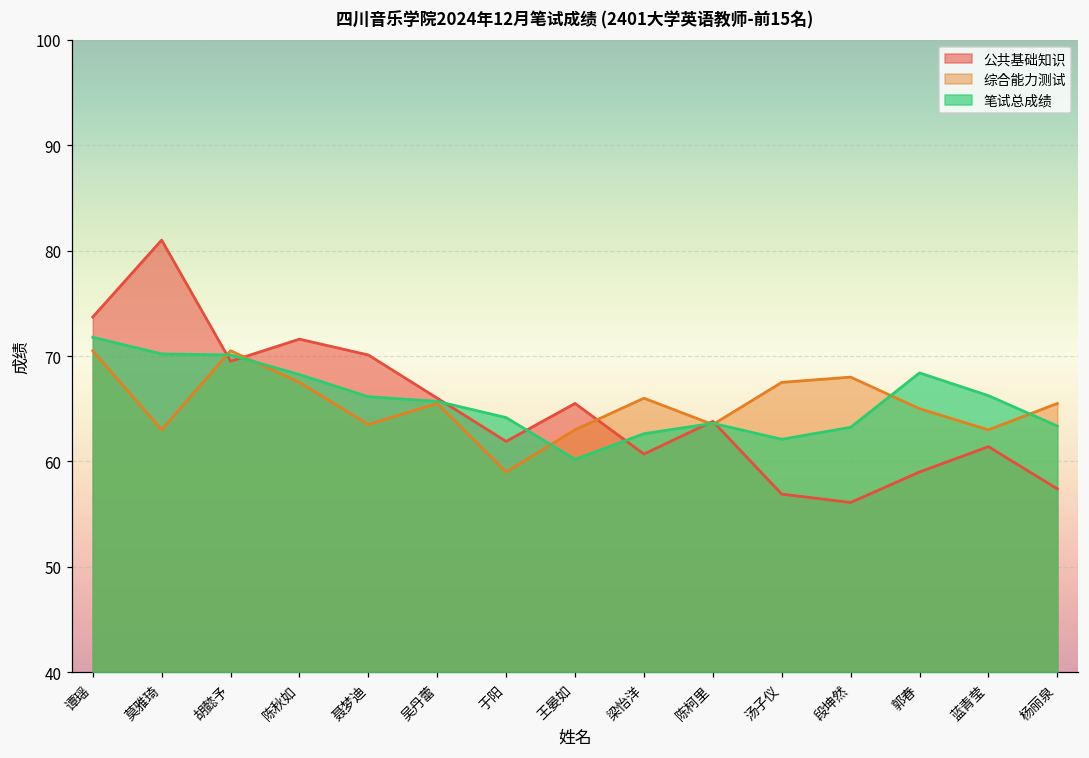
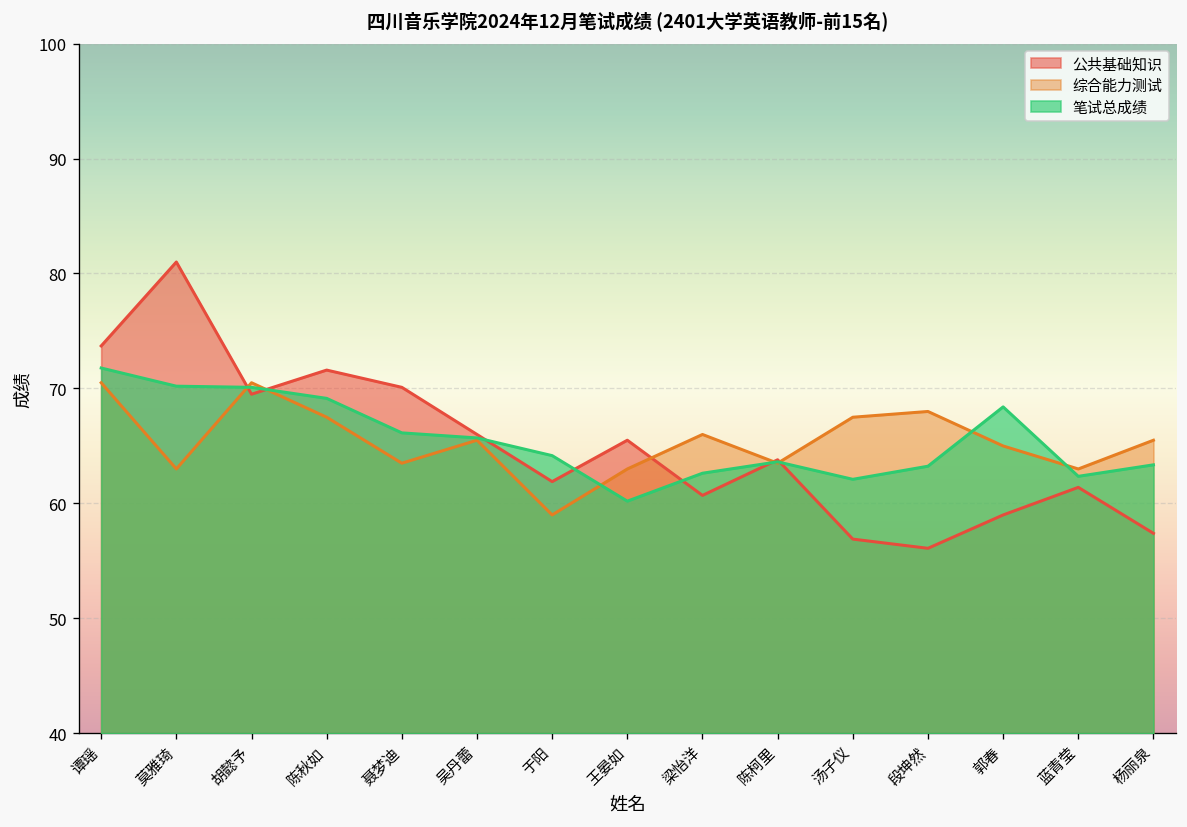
  {
    "笔试总成绩": {
      "谭瑶": 72,
      "莫雅琦": 70,
      "胡懿予": 70,
-     "陈秋如": 68,
+     "陈秋如": 69,
      "聂梦迪": 66,
      "于阳": 64,
      "王晏如": 60,
      "梁怡洋": 63,
      "汤子仪": 62,
      "段坤然": 63,
      "郭春": 68,
-     "蓝青莹": 66,
+     "蓝青莹": 62,
      "杨丽泉": 63
    }
  }
